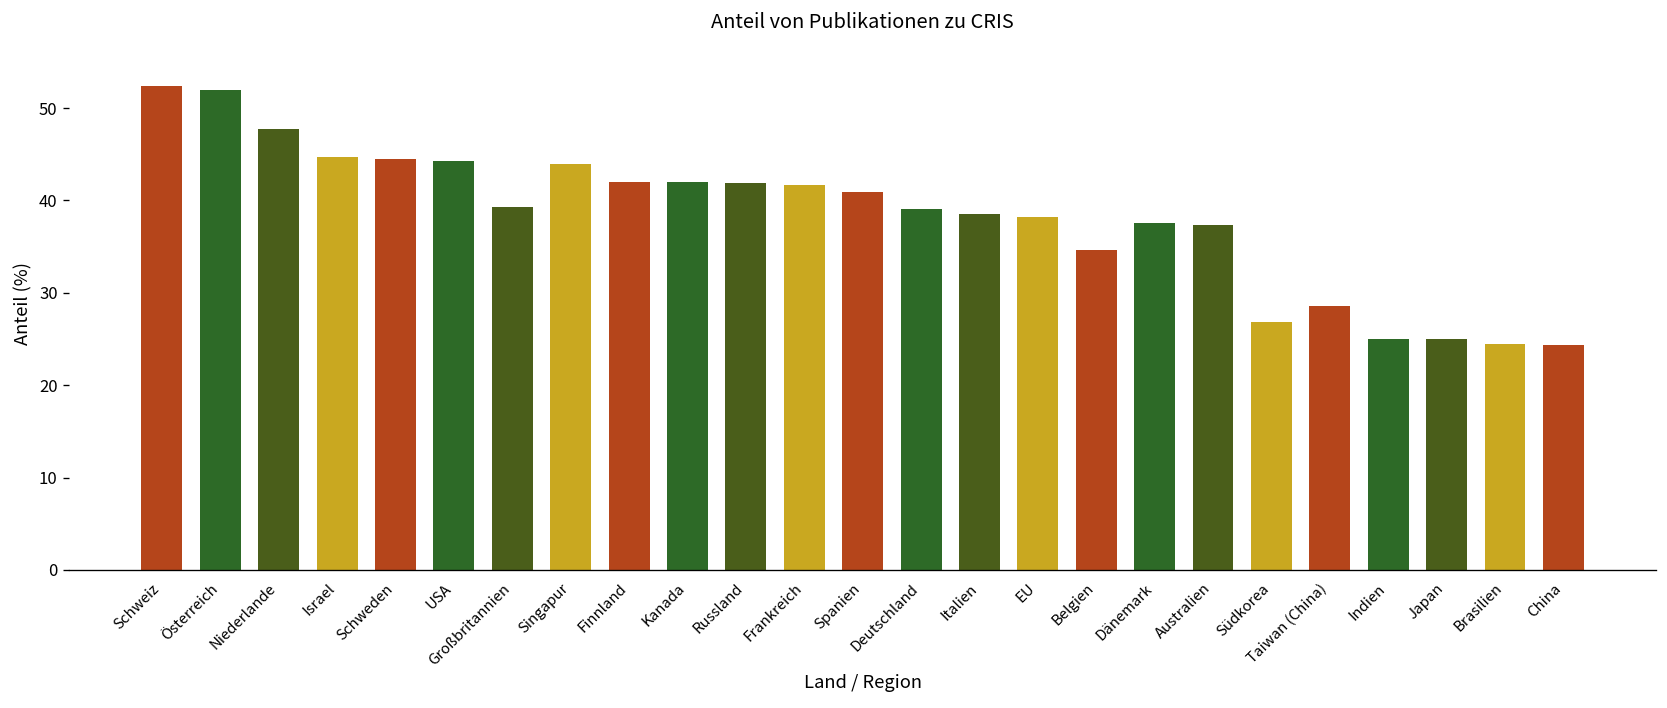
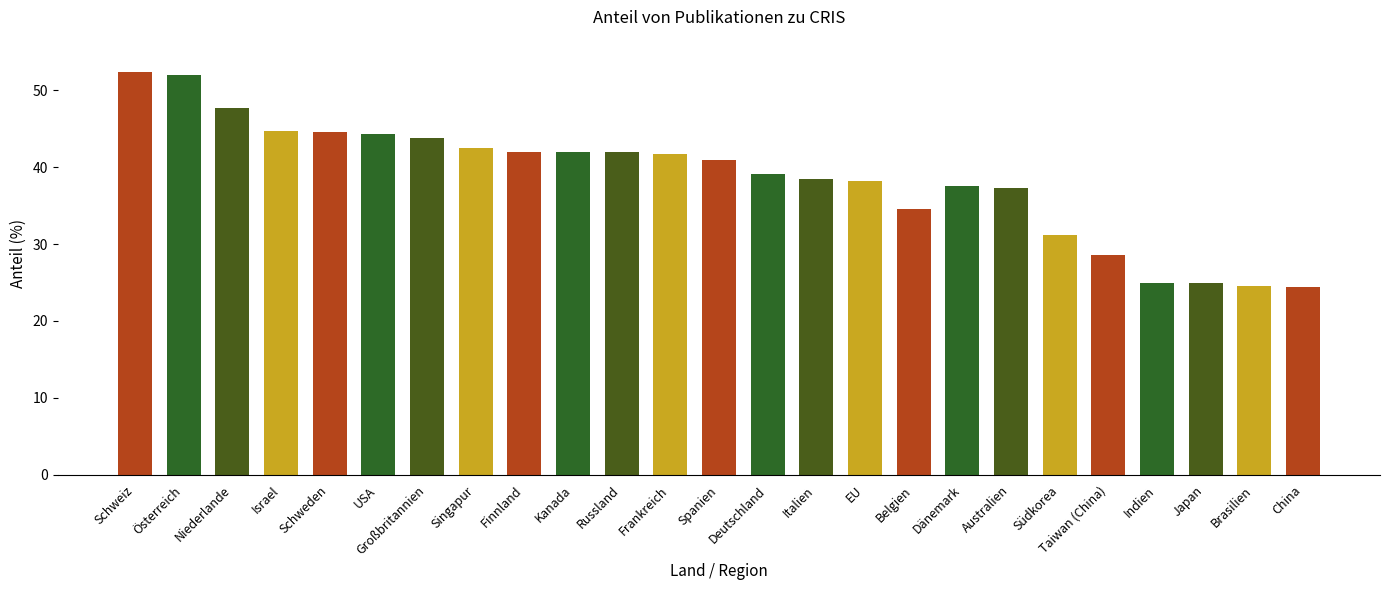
  {
    "Schweiz": 52,
    "Österreich": 52,
    "Niederlande": 48,
    "Israel": 45,
    "Schweden": 45,
    "USA": 44,
-   "Großbritannien": 39,
-   "Singapur": 44,
+   "Großbritannien": 44,
+   "Singapur": 43,
    "Finnland": 42,
    "Kanada": 42,
    "Russland": 42,
    "Frankreich": 42,
    "Spanien": 41,
    "Deutschland": 39,
    "Italien": 39,
    "EU": 38,
    "Belgien": 35,
    "Dänemark": 38,
    "Australien": 37,
-   "Südkorea": 27,
+   "Südkorea": 31,
    "Taiwan (China)": 29,
    "Indien": 25,
    "Japan": 25,
    "Brasilien": 25,
    "China": 24
  }
